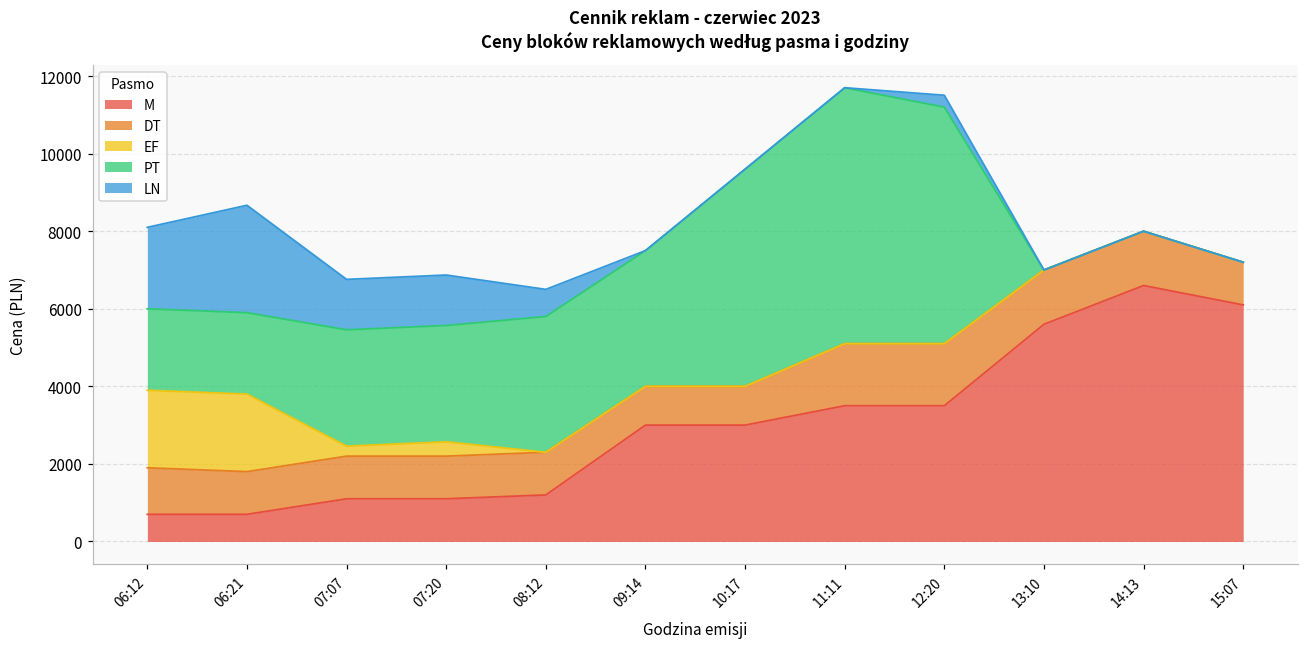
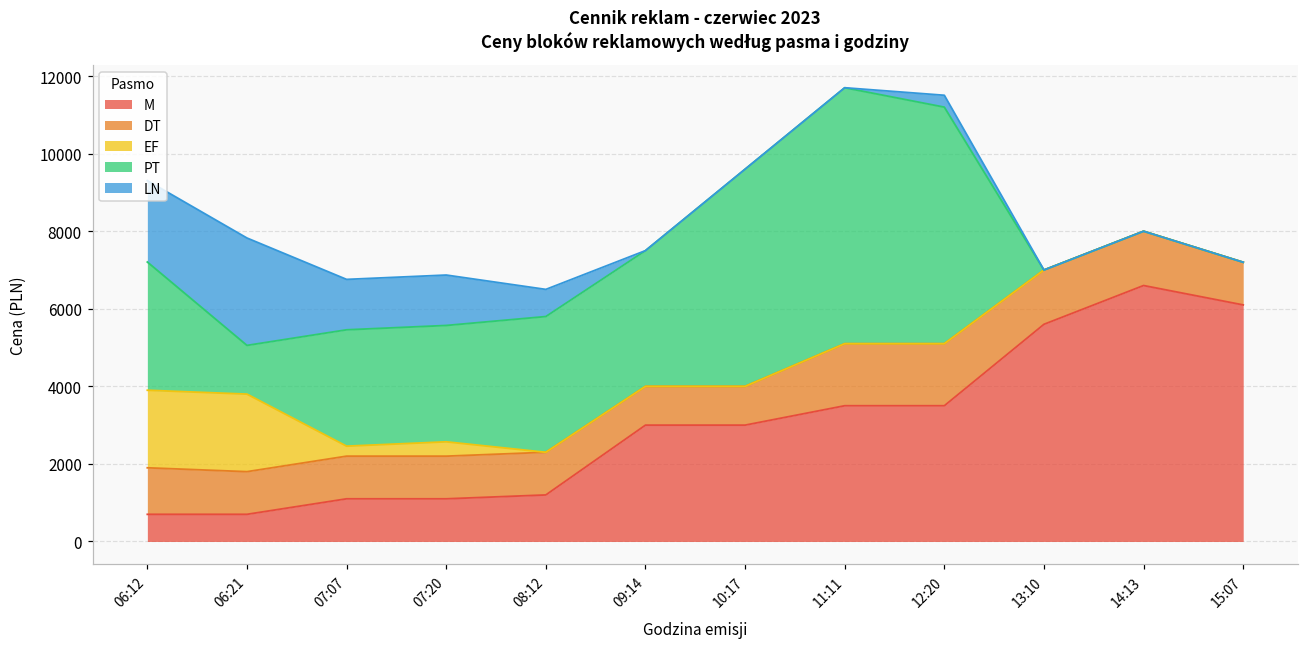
  {
    "EF": {
      "06:12": 2000,
      "06:21": 2000,
      "07:07": 300,
      "07:20": 400
    },
    "PT": {
-     "06:12": 2100,
-     "06:21": 2100,
+     "06:12": 3300,
+     "06:21": 1300,
      "07:07": 3000,
      "07:20": 3000,
      "08:12": 3500,
      "12:20": 6100
    },
    "LN": {
      "06:21": 2800,
      "07:07": 1300,
      "07:20": 1300,
      "08:12": 700,
      "12:20": 300
    }
  }
